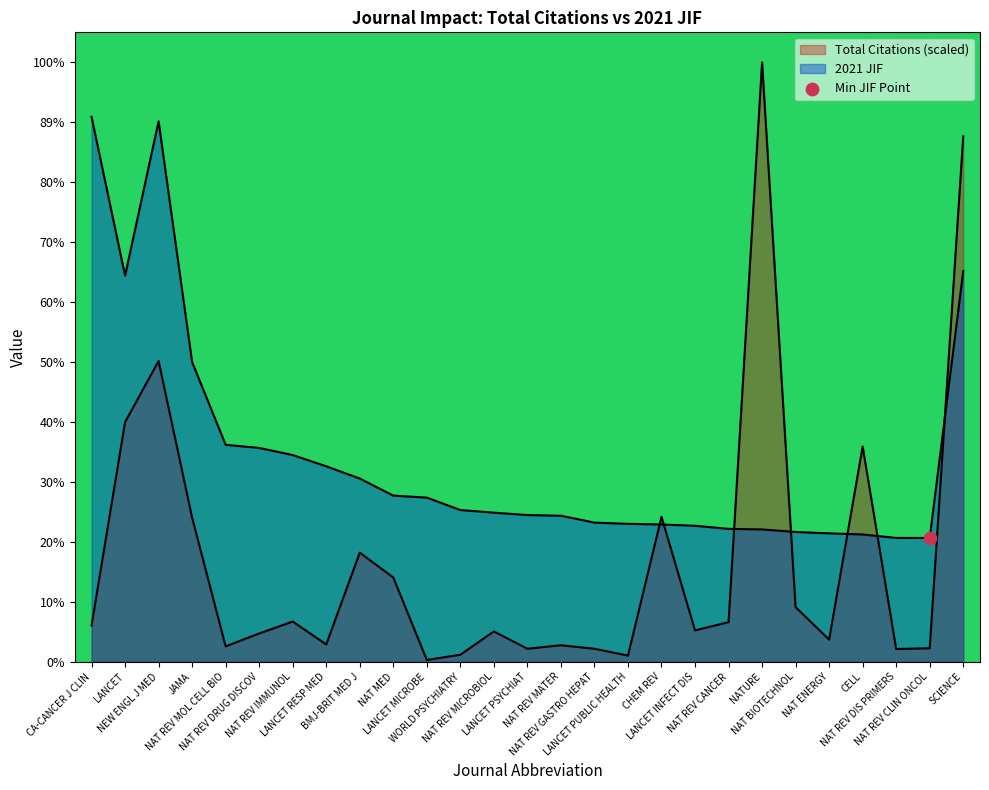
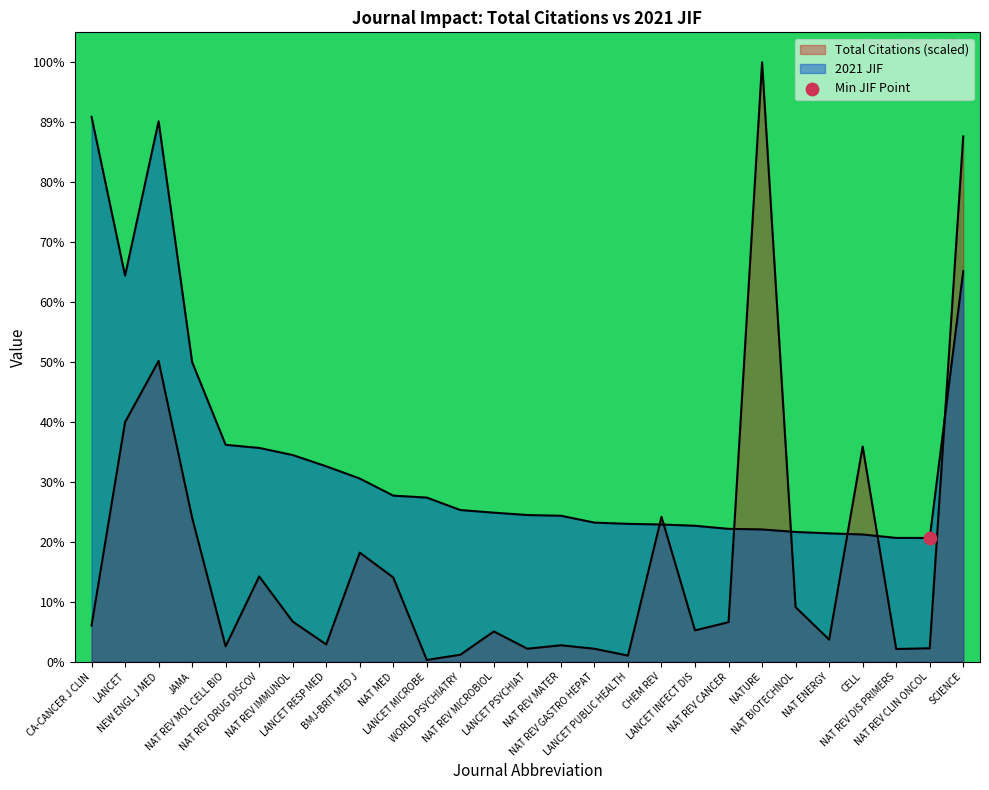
  {
    "Total Citations (scaled)": {
      "CA-CANCER J CLIN": "6%",
      "LANCET": "40%",
      "NEW ENGL J MED": "50%",
      "JAMA": "24%",
      "NAT REV MOL CELL BIO": "3%",
-     "NAT REV DRUG DISCOV": "5%",
+     "NAT REV DRUG DISCOV": "14%",
      "NAT REV IMMUNOL": "7%",
      "LANCET RESP MED": "3%",
      "BMJ-BRIT MED J": "18%",
      "NAT MED": "14%",
      "LANCET MICROBE": "0%",
      "WORLD PSYCHIATRY": "1%",
      "NAT REV MICROBIOL": "5%",
      "LANCET PSYCHIAT": "2%",
      "NAT REV MATER": "3%",
      "NAT REV GASTRO HEPAT": "2%",
      "LANCET PUBLIC HEALTH": "1%",
      "CHEM REV": "24%",
      "LANCET INFECT DIS": "5%",
      "NAT REV CANCER": "7%",
      "NATURE": "100%",
      "NAT BIOTECHNOL": "9%",
      "NAT ENERGY": "4%",
      "CELL": "36%",
      "NAT REV DIS PRIMERS": "2%",
      "NAT REV CLIN ONCOL": "2%",
      "SCIENCE": "88%"
    },
    "2021 JIF": {
      "CA-CANCER J CLIN": "91%",
      "LANCET": "64%",
      "NEW ENGL J MED": "90%",
      "JAMA": "50%",
      "NAT REV MOL CELL BIO": "36%",
      "NAT REV DRUG DISCOV": "36%",
      "NAT REV IMMUNOL": "34%",
      "LANCET RESP MED": "33%",
      "BMJ-BRIT MED J": "31%",
      "NAT MED": "28%",
      "LANCET MICROBE": "27%",
      "WORLD PSYCHIATRY": "25%",
      "NAT REV MICROBIOL": "25%",
      "LANCET PSYCHIAT": "24%",
      "NAT REV MATER": "24%",
      "NAT REV GASTRO HEPAT": "23%",
      "LANCET PUBLIC HEALTH": "23%",
      "CHEM REV": "23%",
      "LANCET INFECT DIS": "23%",
      "NAT REV CANCER": "22%",
      "NATURE": "22%",
      "NAT BIOTECHNOL": "22%",
      "NAT ENERGY": "21%",
      "CELL": "21%",
      "NAT REV DIS PRIMERS": "21%",
      "SCIENCE": "65%"
    }
  }
